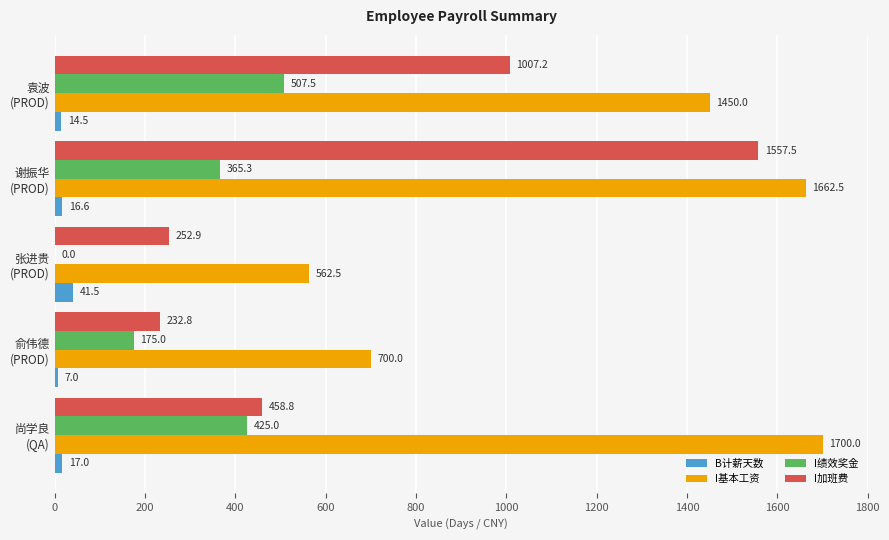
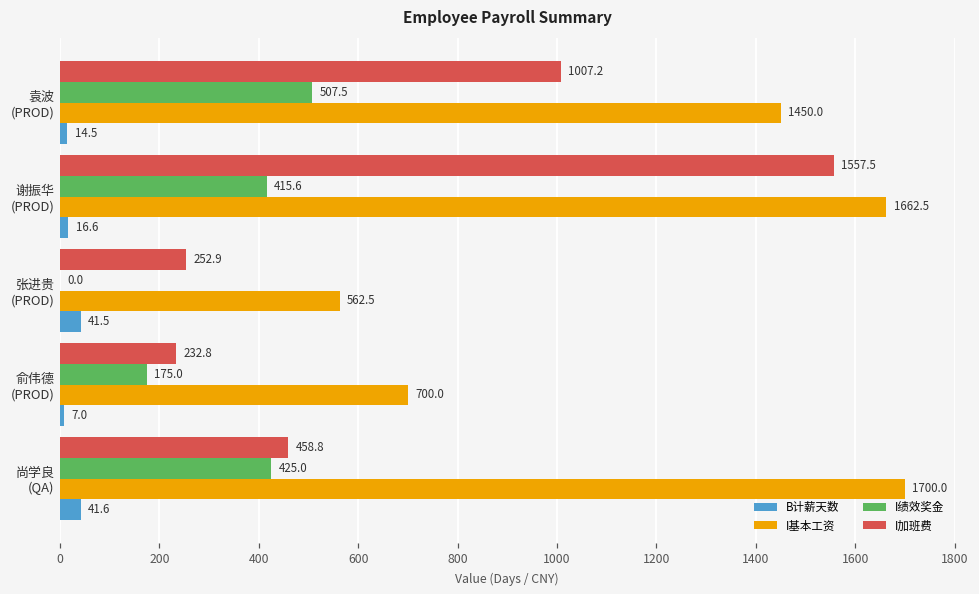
  {
    "B计薪天数": {
      "袁波 (PROD)": 14.5,
      "谢振华 (PROD)": 16.6,
      "张进贵 (PROD)": 41.5,
      "俞伟德 (PROD)": 7.0,
-     "尚学良 (QA)": 17.0
+     "尚学良 (QA)": 41.6
    },
    "I基本工资": {
      "袁波 (PROD)": 1450.0,
      "谢振华 (PROD)": 1662.5,
      "张进贵 (PROD)": 562.5,
      "俞伟德 (PROD)": 700.0,
      "尚学良 (QA)": 1700.0
    },
    "I绩效奖金": {
      "袁波 (PROD)": 507.5,
-     "谢振华 (PROD)": 365.3,
+     "谢振华 (PROD)": 415.6,
      "张进贵 (PROD)": 0.0,
      "俞伟德 (PROD)": 175.0,
      "尚学良 (QA)": 425.0
    },
    "I加班费": {
      "袁波 (PROD)": 1007.2,
      "谢振华 (PROD)": 1557.5,
      "张进贵 (PROD)": 252.9,
      "俞伟德 (PROD)": 232.8,
      "尚学良 (QA)": 458.8
    }
  }
